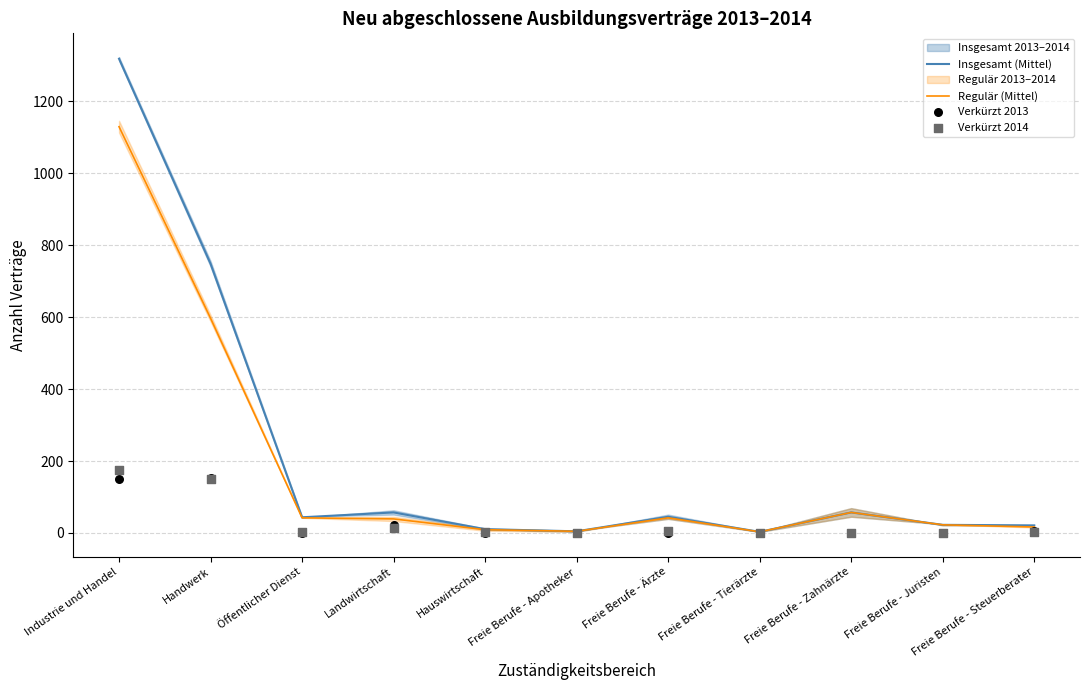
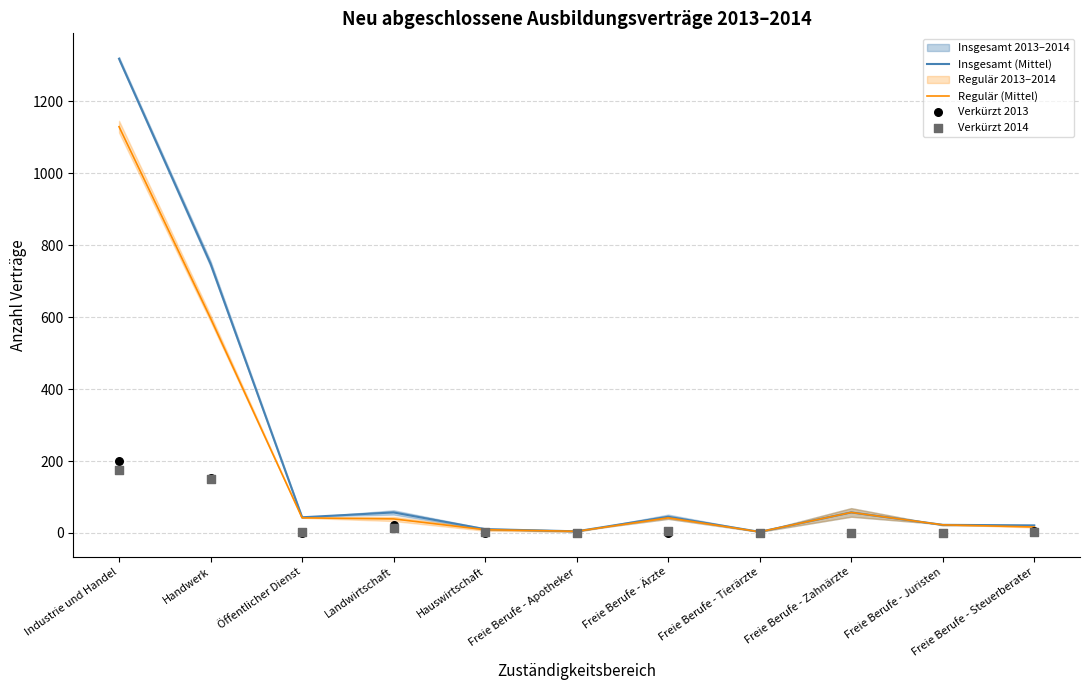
  {
    "Verkürzt 2013": {
-     "Industrie und Handel": 150
+     "Industrie und Handel": 200
    }
  }
